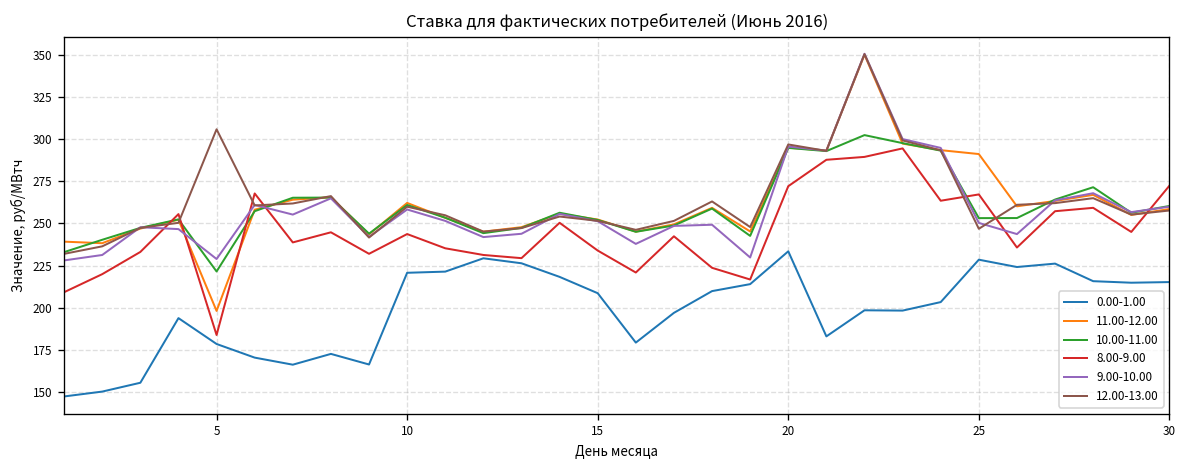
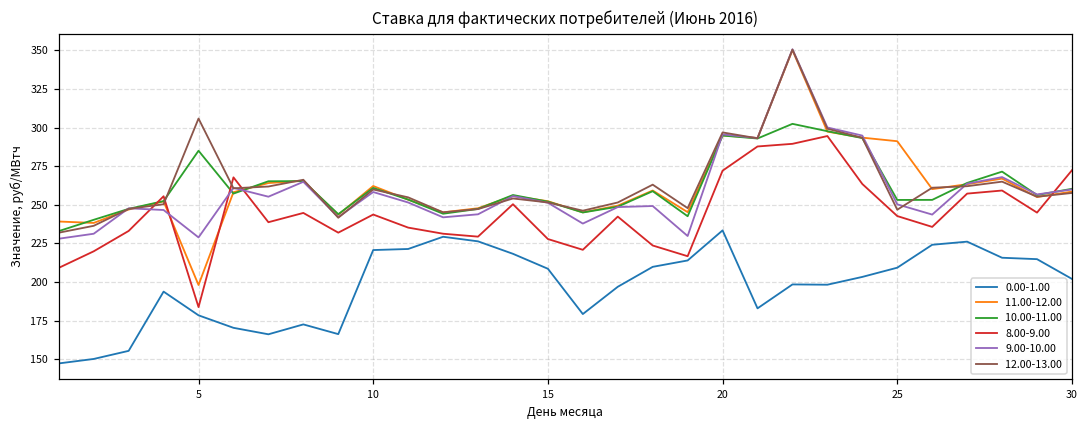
  {
    "0.00-1.00": {
      "5": 179,
      "10": 221,
      "15": 209,
      "20": 233,
-     "25": 229,
-     "30": 215
+     "25": 209,
+     "30": 202
    },
    "11.00-12.00": {
      "5": 198,
      "25": 291
    },
    "10.00-11.00": {
-     "5": 222,
+     "5": 285,
      "25": 253
    },
    "8.00-9.00": {
      "5": 184,
      "10": 244,
-     "15": 234,
+     "15": 228,
      "20": 272,
-     "25": 267,
+     "25": 243,
      "30": 272
    },
    "9.00-10.00": {
      "5": 229,
      "25": 250
    },
    "12.00-13.00": {
      "5": 306,
      "25": 247
    }
  }
